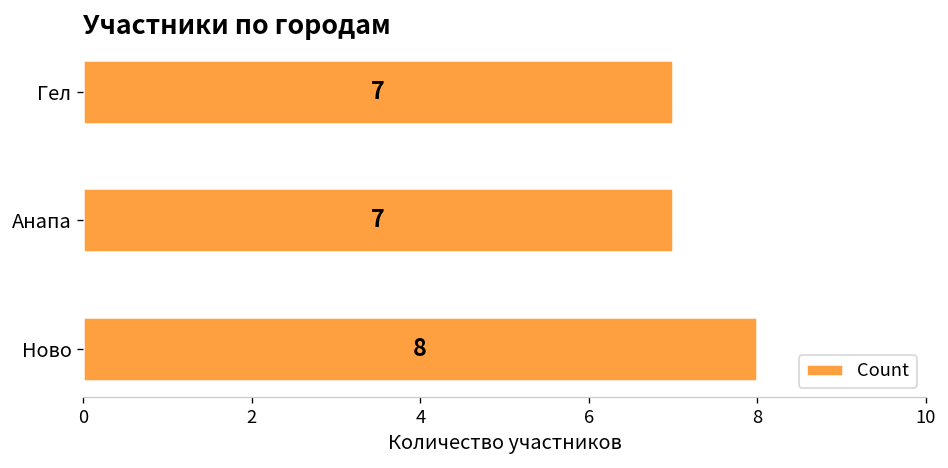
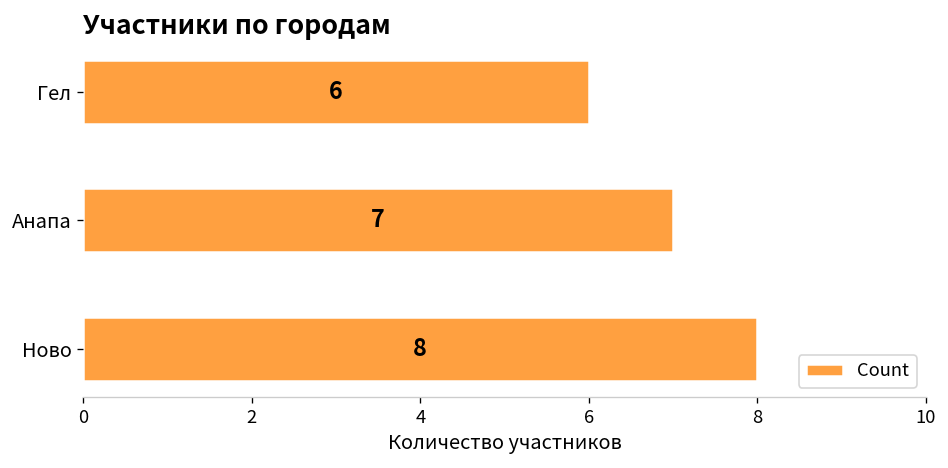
  {
-   "Гел": 7,
+   "Гел": 6,
    "Анапа": 7,
    "Ново": 8
  }
